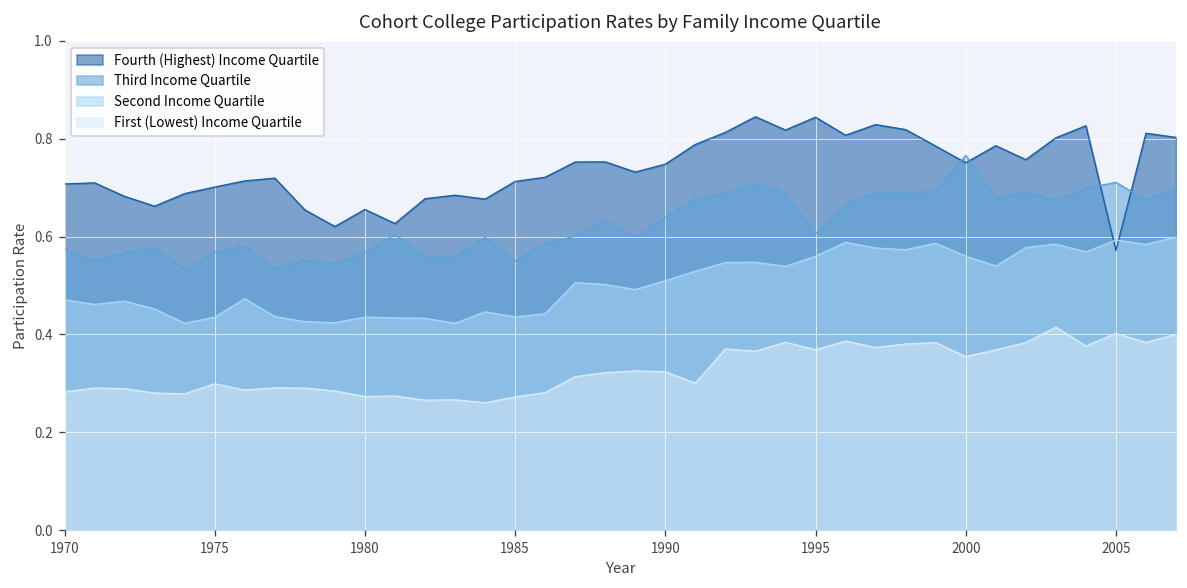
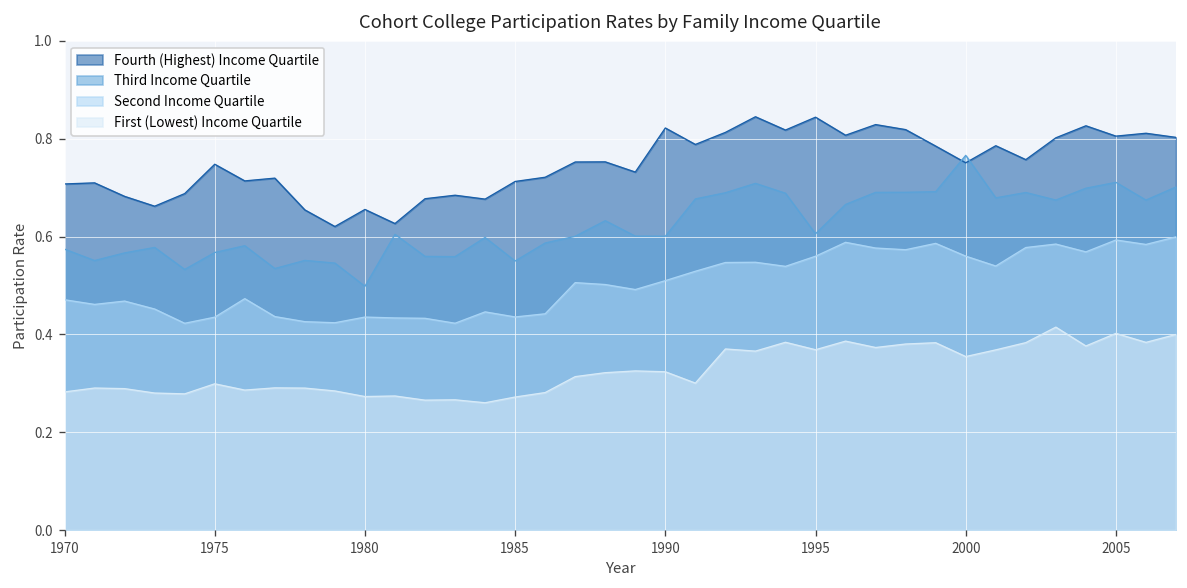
  {
    "Fourth (Highest) Income Quartile": {
      "1970": 0.71,
-     "1975": 0.70,
+     "1975": 0.75,
      "1980": 0.66,
      "1985": 0.71,
-     "1990": 0.75,
+     "1990": 0.82,
      "1995": 0.84,
      "2000": 0.75,
-     "2005": 0.57
+     "2005": 0.81
    },
    "Third Income Quartile": {
      "1970": 0.57,
      "1975": 0.57,
-     "1980": 0.57,
+     "1980": 0.50,
      "1985": 0.55,
-     "1990": 0.64,
+     "1990": 0.60,
      "1995": 0.61,
      "2000": 0.77,
      "2005": 0.71
    }
  }
